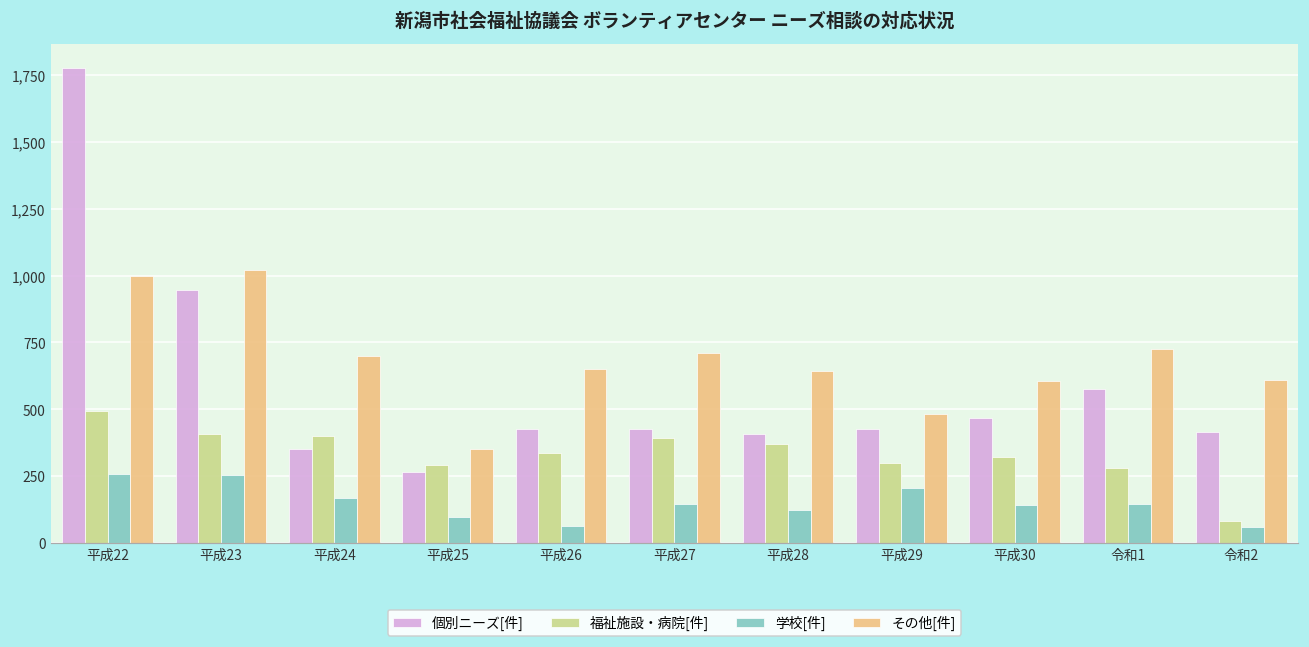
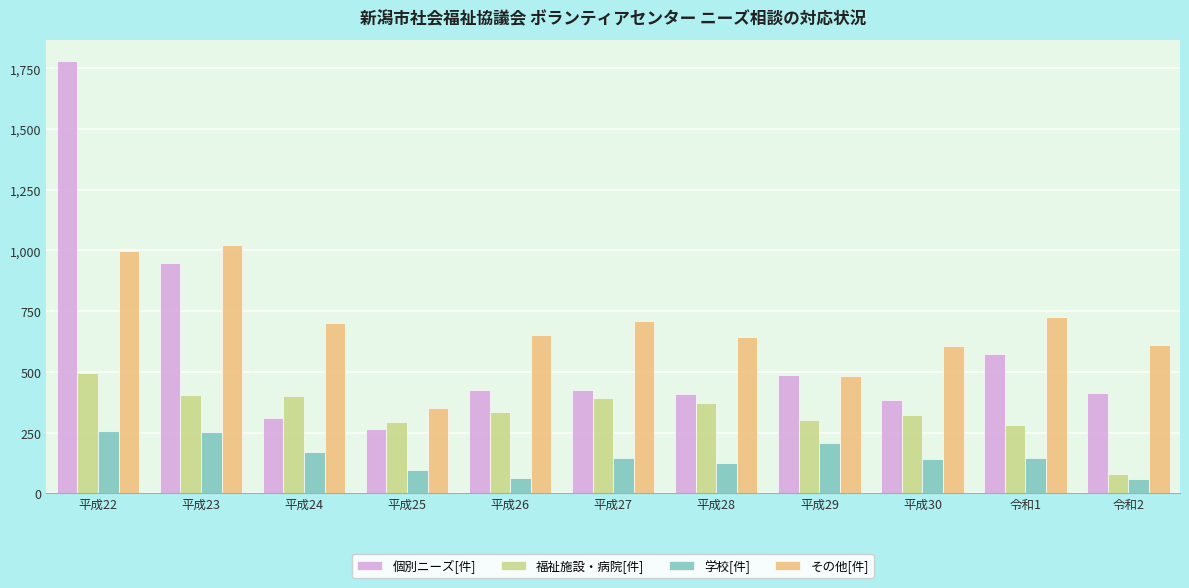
  {
    "個別ニーズ[件]": {
      "平成22": "1,780",
      "平成23": "950",
-     "平成24": "350",
+     "平成24": "310",
      "平成25": "270",
      "平成26": "430",
      "平成27": "430",
      "平成28": "410",
-     "平成29": "430",
-     "平成30": "470",
+     "平成29": "490",
+     "平成30": "380",
      "令和1": "580",
      "令和2": "420"
    },
    "学校[件]": {
      "平成22": "260",
      "平成23": "250",
      "平成24": "170",
      "平成25": "100",
      "平成26": "60",
      "平成27": "150",
      "平成28": "120",
      "平成29": "210",
      "平成30": "140",
      "令和1": "150",
      "令和2": "60"
    }
  }
